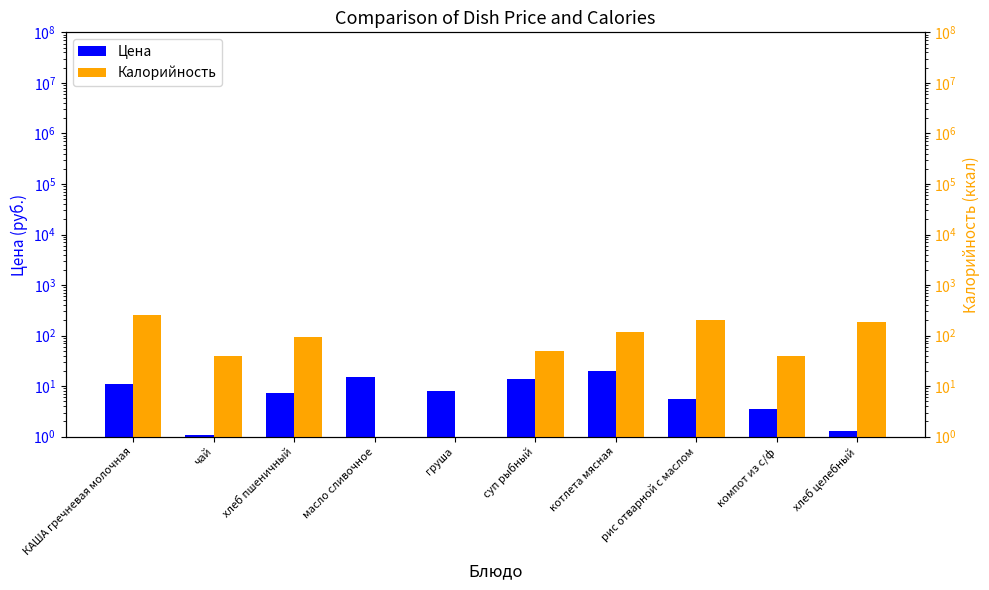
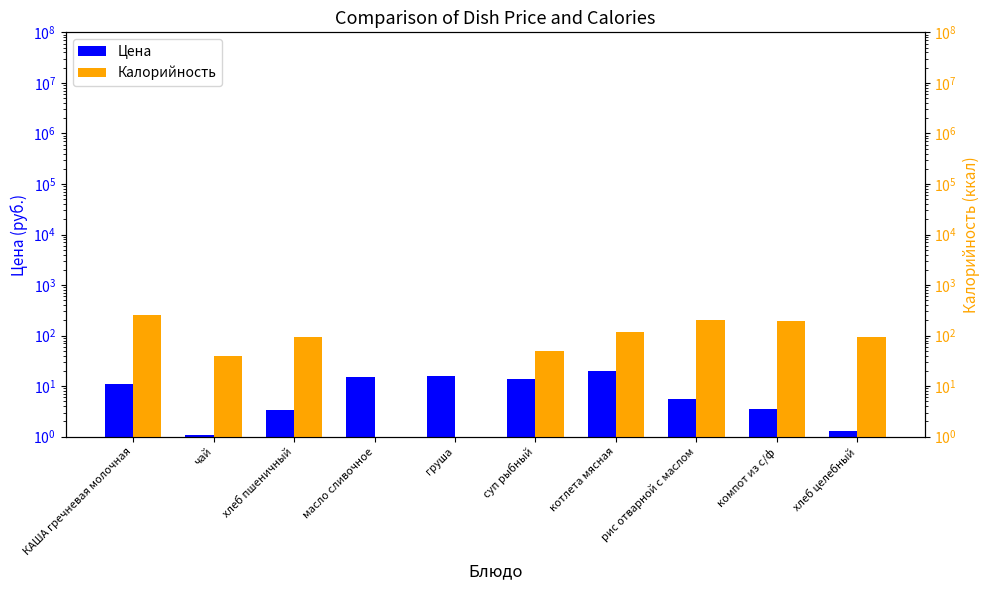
  {
    "Цена": {
      "КАША гречневая молочная": 11,
      "чай": 1,
-     "хлеб пшеничный": 7,
+     "хлеб пшеничный": 3,
      "масло сливочное": 15,
-     "груша": 8,
+     "груша": 16,
      "суп рыбный": 14,
      "котлета мясная": 20,
      "рис отварной с маслом": 6,
      "компот из с/ф": 4,
      "хлеб целебный": 1.3
    },
    "Калорийность": {
      "КАША гречневая молочная": 300,
      "чай": 40,
      "хлеб пшеничный": 90,
      "масло сливочное": 1,
      "груша": 1,
      "суп рыбный": 50,
      "котлета мясная": 120,
      "рис отварной с маслом": 200,
-     "компот из с/ф": 40,
-     "хлеб целебный": 180
+     "компот из с/ф": 200,
+     "хлеб целебный": 90
    }
  }
